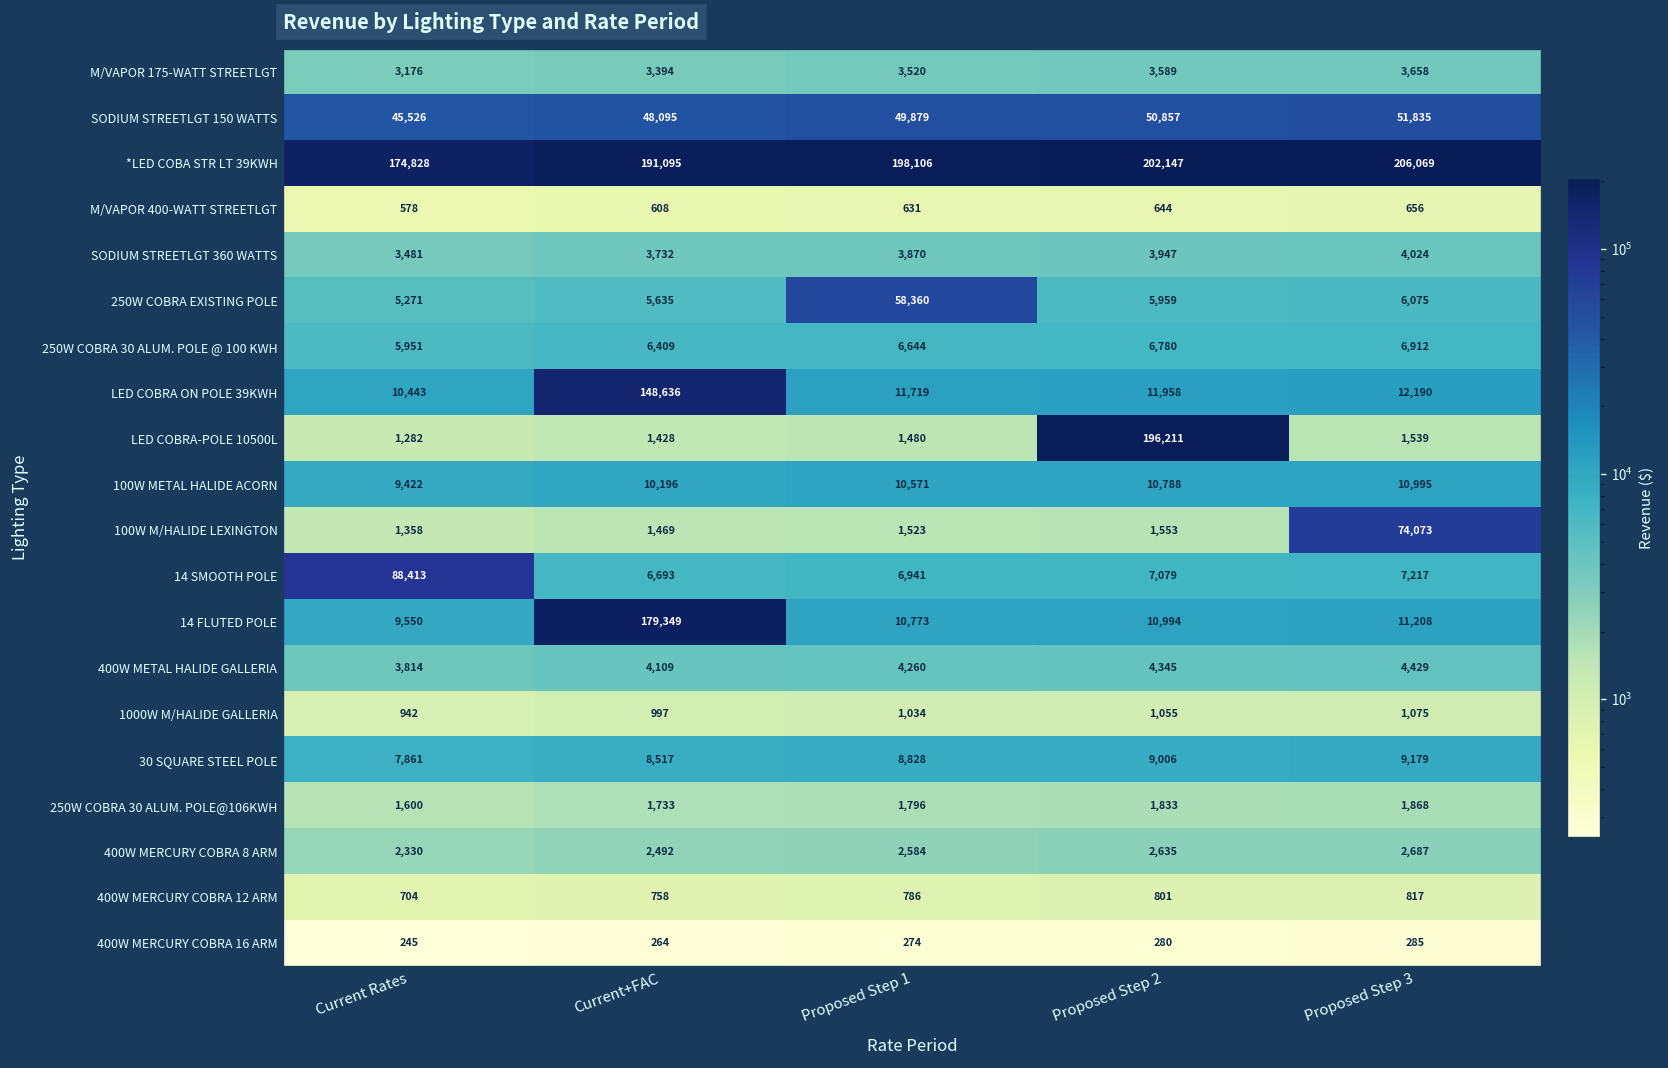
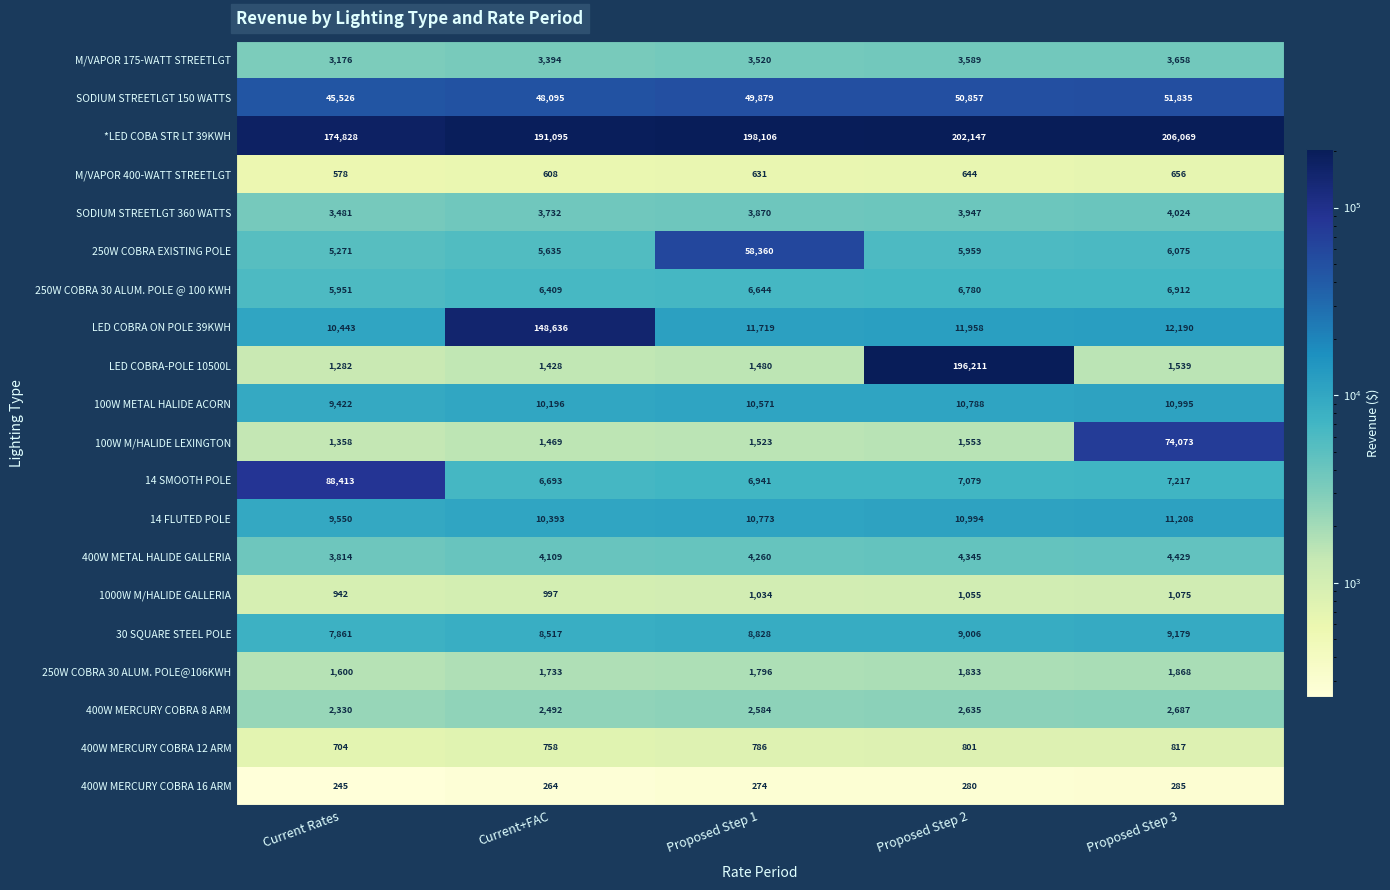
  {
    "M/VAPOR 175-WATT STREETLGT": {
      "Current Rates": "3,176",
      "Current+FAC": "3,394",
      "Proposed Step 1": "3,520",
      "Proposed Step 2": "3,589",
      "Proposed Step 3": "3,658"
    },
    "SODIUM STREETLGT 150 WATTS": {
      "Current Rates": "45,526",
      "Current+FAC": "48,095",
      "Proposed Step 1": "49,879",
      "Proposed Step 2": "50,857",
      "Proposed Step 3": "51,835"
    },
    "*LED COBA STR LT 39KWH": {
      "Current Rates": "174,828",
      "Current+FAC": "191,095",
      "Proposed Step 1": "198,106",
      "Proposed Step 2": "202,147",
      "Proposed Step 3": "206,069"
    },
    "M/VAPOR 400-WATT STREETLGT": {
      "Current Rates": "578",
      "Current+FAC": "608",
      "Proposed Step 1": "631",
      "Proposed Step 2": "644",
      "Proposed Step 3": "656"
    },
    "SODIUM STREETLGT 360 WATTS": {
      "Current Rates": "3,481",
      "Current+FAC": "3,732",
      "Proposed Step 1": "3,870",
      "Proposed Step 2": "3,947",
      "Proposed Step 3": "4,024"
    },
    "250W COBRA EXISTING POLE": {
      "Current Rates": "5,271",
      "Current+FAC": "5,635",
      "Proposed Step 1": "58,360",
      "Proposed Step 2": "5,959",
      "Proposed Step 3": "6,075"
    },
    "250W COBRA 30 ALUM. POLE @ 100 KWH": {
      "Current Rates": "5,951",
      "Current+FAC": "6,409",
      "Proposed Step 1": "6,644",
      "Proposed Step 2": "6,780",
      "Proposed Step 3": "6,912"
    },
    "LED COBRA ON POLE 39KWH": {
      "Current Rates": "10,443",
      "Current+FAC": "148,636",
      "Proposed Step 1": "11,719",
      "Proposed Step 2": "11,958",
      "Proposed Step 3": "12,190"
    },
    "LED COBRA-POLE 10500L": {
      "Current Rates": "1,282",
      "Current+FAC": "1,428",
      "Proposed Step 1": "1,480",
      "Proposed Step 2": "196,211",
      "Proposed Step 3": "1,539"
    },
    "100W METAL HALIDE ACORN": {
      "Current Rates": "9,422",
      "Current+FAC": "10,196",
      "Proposed Step 1": "10,571",
      "Proposed Step 2": "10,788",
      "Proposed Step 3": "10,995"
    },
    "100W M/HALIDE LEXINGTON": {
      "Current Rates": "1,358",
      "Current+FAC": "1,469",
      "Proposed Step 1": "1,523",
      "Proposed Step 2": "1,553",
      "Proposed Step 3": "74,073"
    },
    "14 SMOOTH POLE": {
      "Current Rates": "88,413",
      "Current+FAC": "6,693",
      "Proposed Step 1": "6,941",
      "Proposed Step 2": "7,079",
      "Proposed Step 3": "7,217"
    },
    "14 FLUTED POLE": {
      "Current Rates": "9,550",
-     "Current+FAC": "179,349",
+     "Current+FAC": "10,393",
      "Proposed Step 1": "10,773",
      "Proposed Step 2": "10,994",
      "Proposed Step 3": "11,208"
    },
    "400W METAL HALIDE GALLERIA": {
      "Current Rates": "3,814",
      "Current+FAC": "4,109",
      "Proposed Step 1": "4,260",
      "Proposed Step 2": "4,345",
      "Proposed Step 3": "4,429"
    },
    "1000W M/HALIDE GALLERIA": {
      "Current Rates": "942",
      "Current+FAC": "997",
      "Proposed Step 1": "1,034",
      "Proposed Step 2": "1,055",
      "Proposed Step 3": "1,075"
    },
    "30 SQUARE STEEL POLE": {
      "Current Rates": "7,861",
      "Current+FAC": "8,517",
      "Proposed Step 1": "8,828",
      "Proposed Step 2": "9,006",
      "Proposed Step 3": "9,179"
    },
    "250W COBRA 30 ALUM. POLE@106KWH": {
      "Current Rates": "1,600",
      "Current+FAC": "1,733",
      "Proposed Step 1": "1,796",
      "Proposed Step 2": "1,833",
      "Proposed Step 3": "1,868"
    },
    "400W MERCURY COBRA 8 ARM": {
      "Current Rates": "2,330",
      "Current+FAC": "2,492",
      "Proposed Step 1": "2,584",
      "Proposed Step 2": "2,635",
      "Proposed Step 3": "2,687"
    },
    "400W MERCURY COBRA 12 ARM": {
      "Current Rates": "704",
      "Current+FAC": "758",
      "Proposed Step 1": "786",
      "Proposed Step 2": "801",
      "Proposed Step 3": "817"
    },
    "400W MERCURY COBRA 16 ARM": {
      "Current Rates": "245",
      "Current+FAC": "264",
      "Proposed Step 1": "274",
      "Proposed Step 2": "280",
      "Proposed Step 3": "285"
    }
  }
